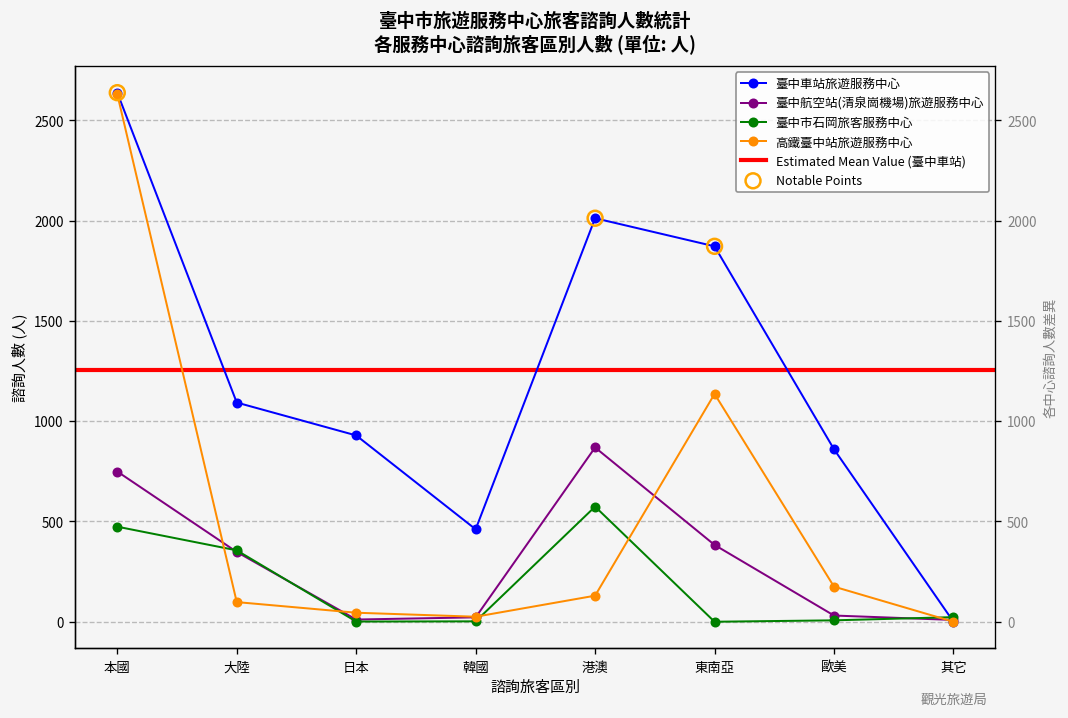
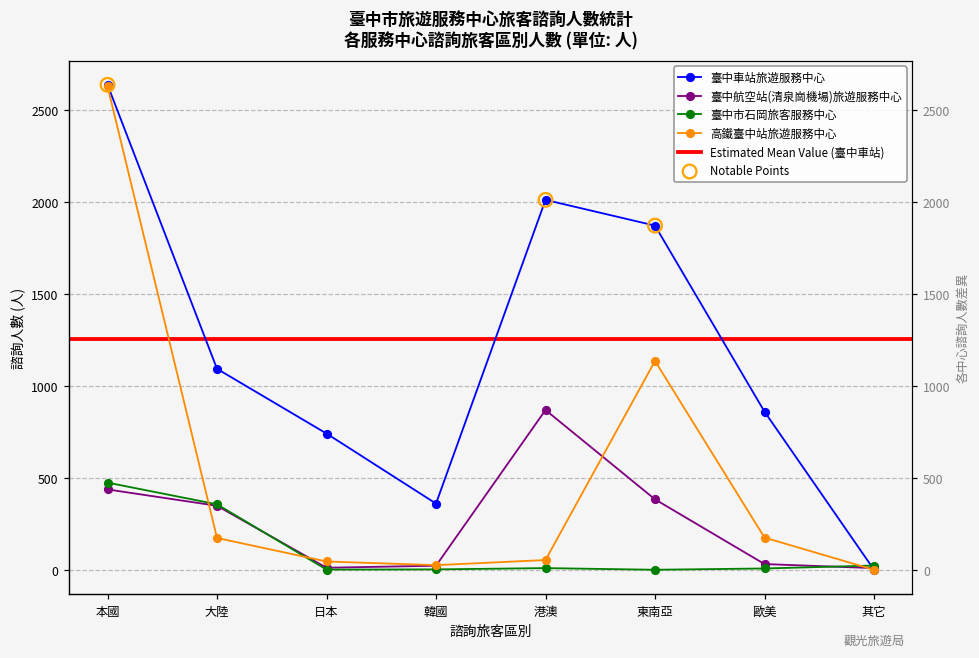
  {
    "臺中車站旅遊服務中心": {
      "大陸": 1090,
-     "日本": 930,
-     "韓國": 460,
+     "日本": 740,
+     "韓國": 360,
      "歐美": 860
    },
    "臺中航空站(清泉崗機場)旅遊服務中心": {
-     "本國": 750,
+     "本國": 440,
      "港澳": 870,
      "東南亞": 380,
      "歐美": 30
    },
    "臺中市石岡旅客服務中心": {
      "本國": 470,
      "韓國": 0,
-     "港澳": 570,
+     "港澳": 10,
      "東南亞": 0,
      "歐美": 10
    },
    "高鐵臺中站旅遊服務中心": {
-     "大陸": 100,
+     "大陸": 170,
      "日本": 50,
-     "港澳": 130,
+     "港澳": 50,
      "東南亞": 1140,
      "歐美": 180
    }
  }
